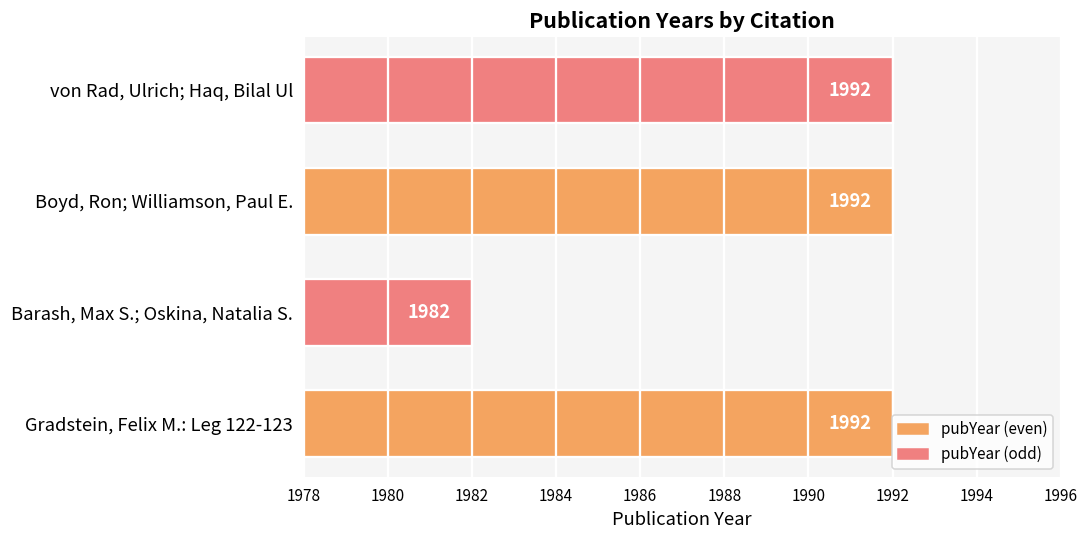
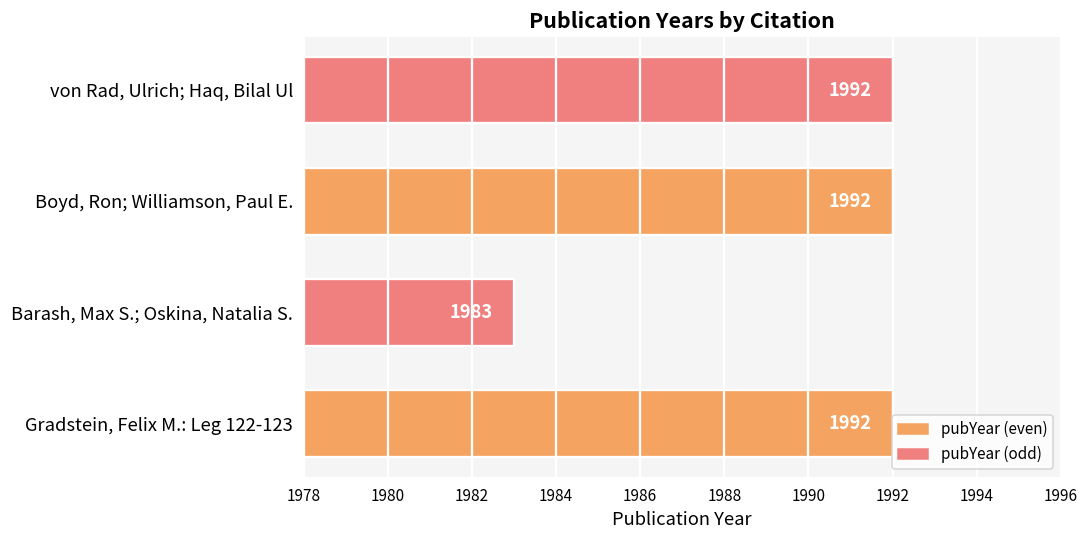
  {
    "von Rad, Ulrich; Haq, Bilal Ul": 1992,
    "Boyd, Ron; Williamson, Paul E.": 1992,
-   "Barash, Max S.; Oskina, Natalia S.": 1982
+   "Barash, Max S.; Oskina, Natalia S.": 1983
  }
